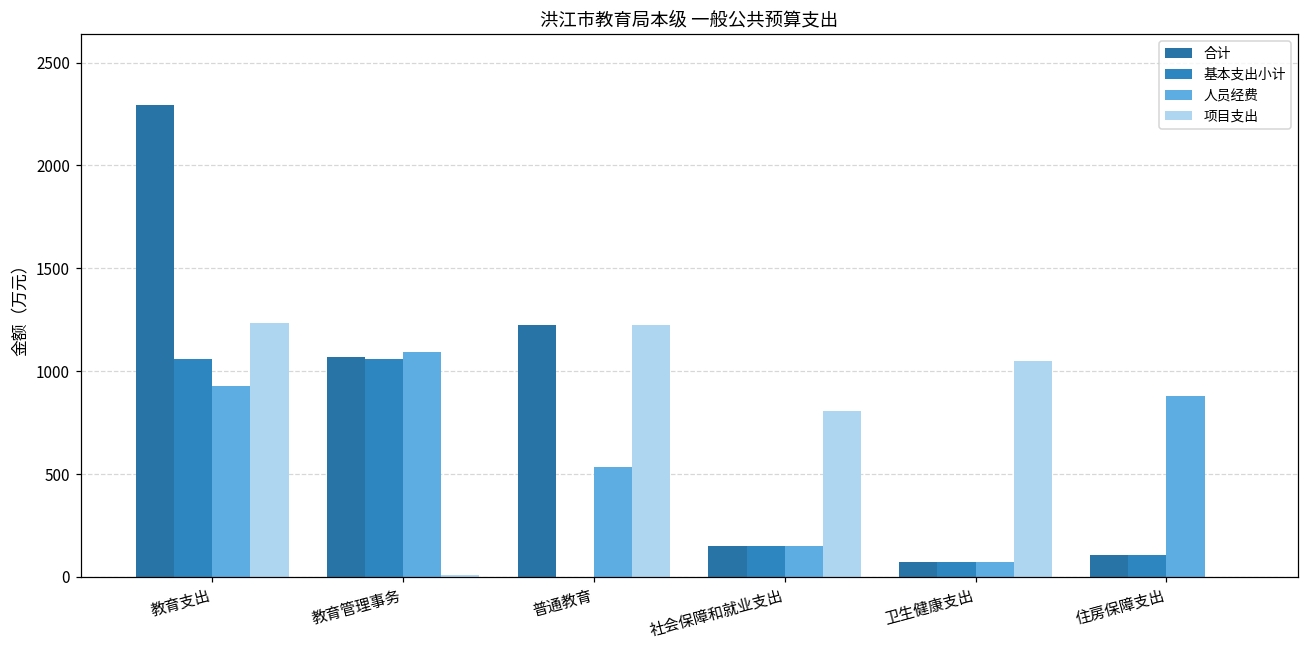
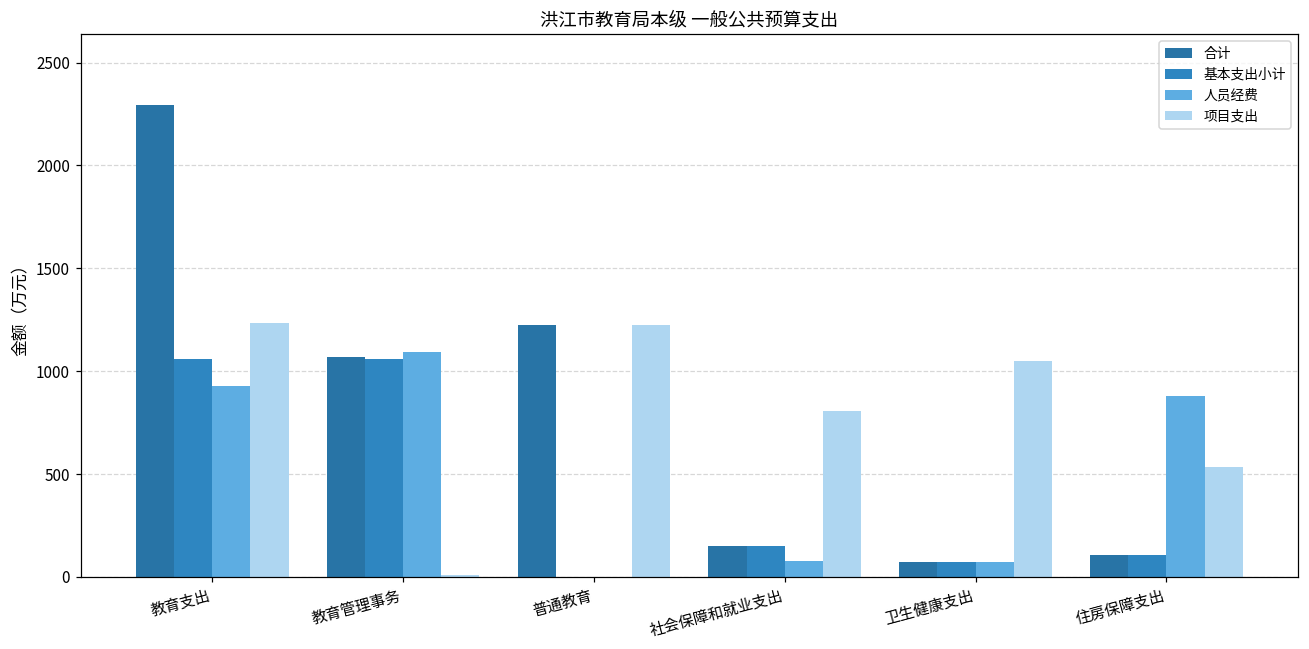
  {
    "人员经费": {
      "教育支出": 930,
      "教育管理事务": 1090,
-     "普通教育": 530,
-     "社会保障和就业支出": 150,
+     "普通教育": 0,
+     "社会保障和就业支出": 80,
      "卫生健康支出": 70,
      "住房保障支出": 880
    },
    "项目支出": {
      "教育支出": 1230,
      "普通教育": 1230,
      "社会保障和就业支出": 810,
      "卫生健康支出": 1050,
-     "住房保障支出": 0
+     "住房保障支出": 540
    }
  }
